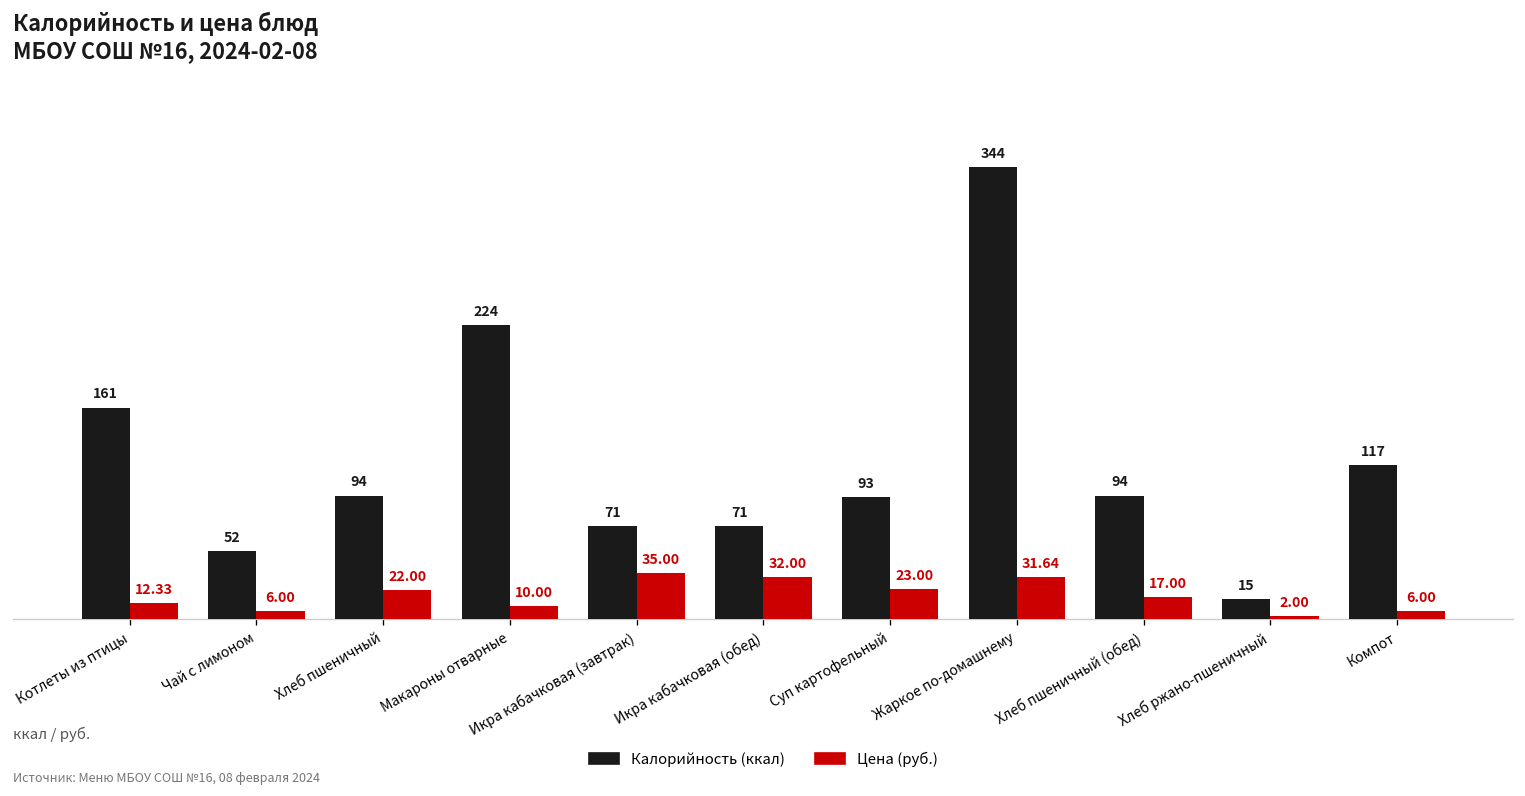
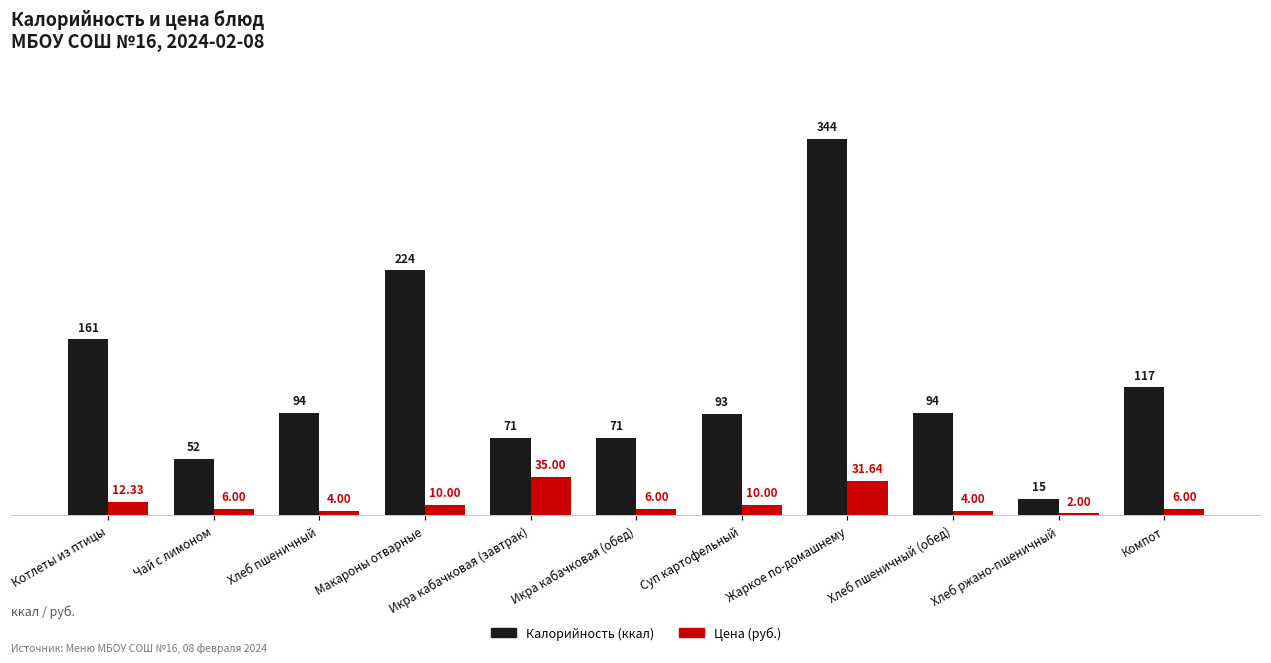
  {
    "Калорийность (ккал)": {
      "Котлеты из птицы": 161,
      "Чай с лимоном": 52,
      "Хлеб пшеничный": 94,
      "Макароны отварные": 224,
      "Икра кабачковая (завтрак)": 71,
      "Икра кабачковая (обед)": 71,
      "Суп картофельный": 93,
      "Жаркое по-домашнему": 344,
      "Хлеб пшеничный (обед)": 94,
      "Хлеб ржано-пшеничный": 15,
      "Компот": 117
    },
    "Цена (руб.)": {
      "Котлеты из птицы": 12.33,
      "Чай с лимоном": 6.00,
-     "Хлеб пшеничный": 22.00,
+     "Хлеб пшеничный": 4.00,
      "Макароны отварные": 10.00,
      "Икра кабачковая (завтрак)": 35.00,
-     "Икра кабачковая (обед)": 32.00,
-     "Суп картофельный": 23.00,
+     "Икра кабачковая (обед)": 6.00,
+     "Суп картофельный": 10.00,
      "Жаркое по-домашнему": 31.64,
-     "Хлеб пшеничный (обед)": 17.00,
+     "Хлеб пшеничный (обед)": 4.00,
      "Хлеб ржано-пшеничный": 2.00,
      "Компот": 6.00
    }
  }
